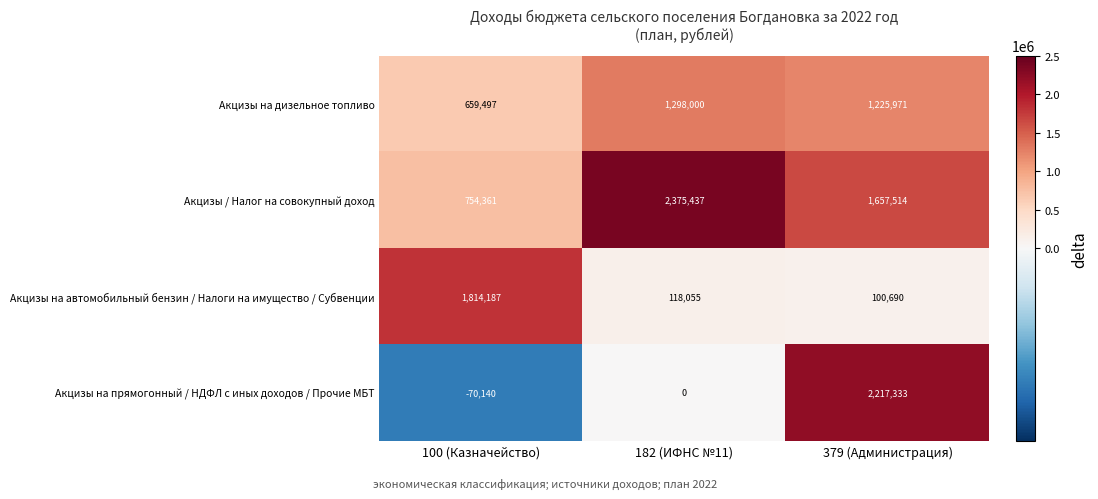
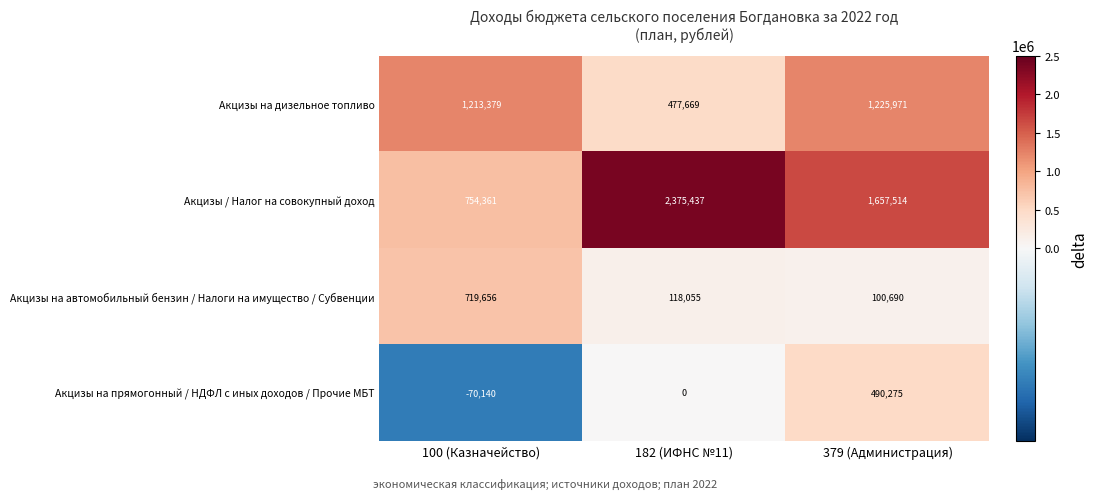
  {
    "Акцизы на дизельное топливо": {
-     "100 (Казначейство)": "659,497",
-     "182 (ИФНС №11)": "1,298,000",
+     "100 (Казначейство)": "1,213,379",
+     "182 (ИФНС №11)": "477,669",
      "379 (Администрация)": "1,225,971"
    },
    "Акцизы / Налог на совокупный доход": {
      "100 (Казначейство)": "754,361",
      "182 (ИФНС №11)": "2,375,437",
      "379 (Администрация)": "1,657,514"
    },
    "Акцизы на автомобильный бензин / Налоги на имущество / Субвенции": {
-     "100 (Казначейство)": "1,814,187",
+     "100 (Казначейство)": "719,656",
      "182 (ИФНС №11)": "118,055",
      "379 (Администрация)": "100,690"
    },
    "Акцизы на прямогонный / НДФЛ с иных доходов / Прочие МБТ": {
      "100 (Казначейство)": "-70,140",
      "182 (ИФНС №11)": "0",
-     "379 (Администрация)": "2,217,333"
+     "379 (Администрация)": "490,275"
    }
  }
